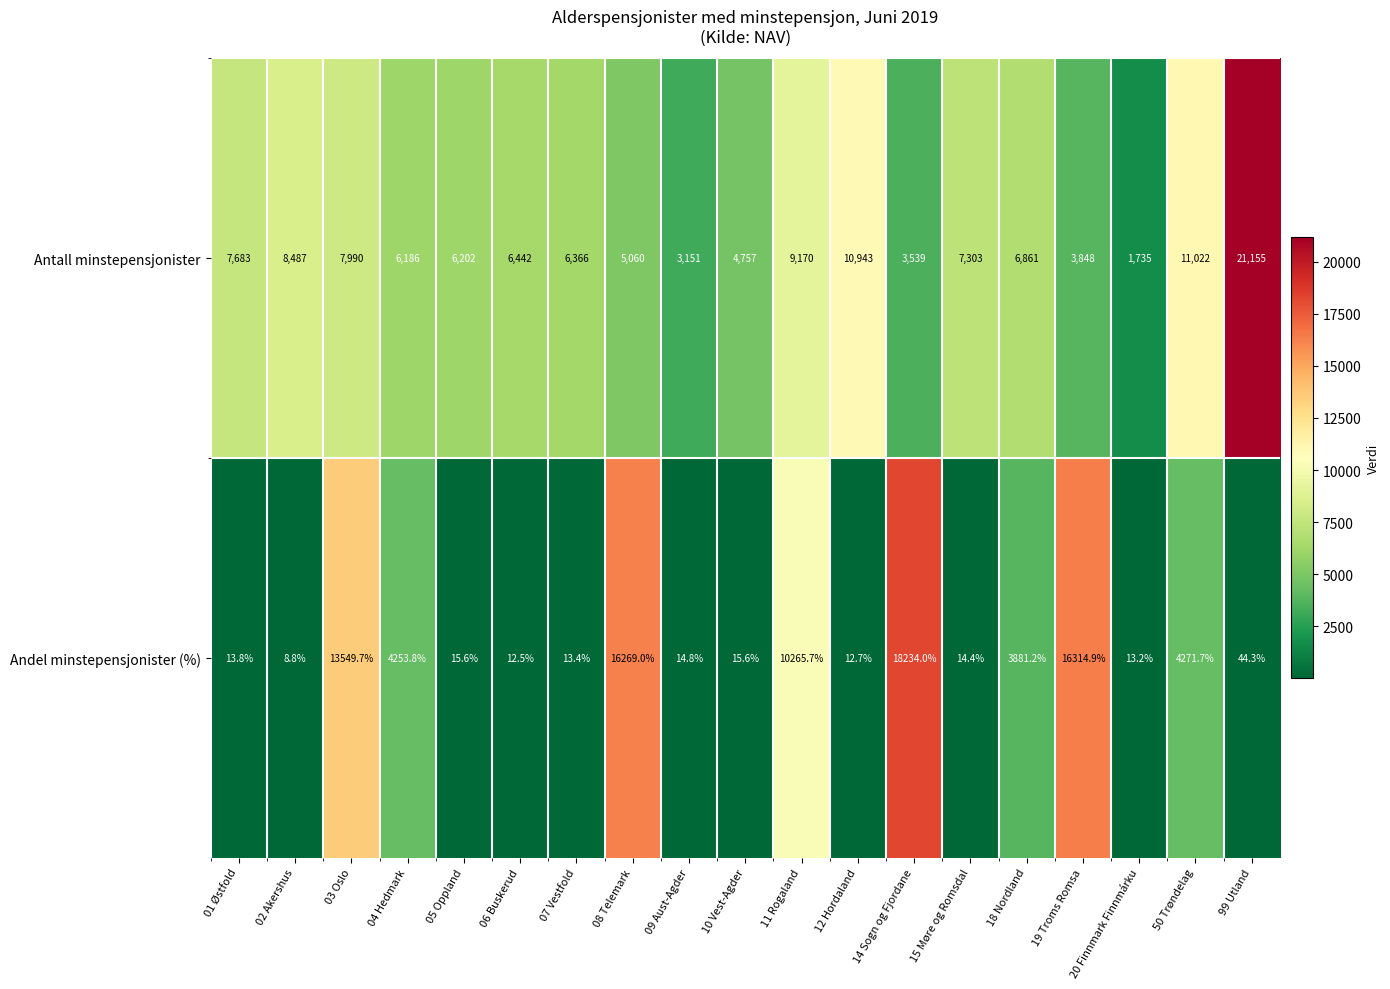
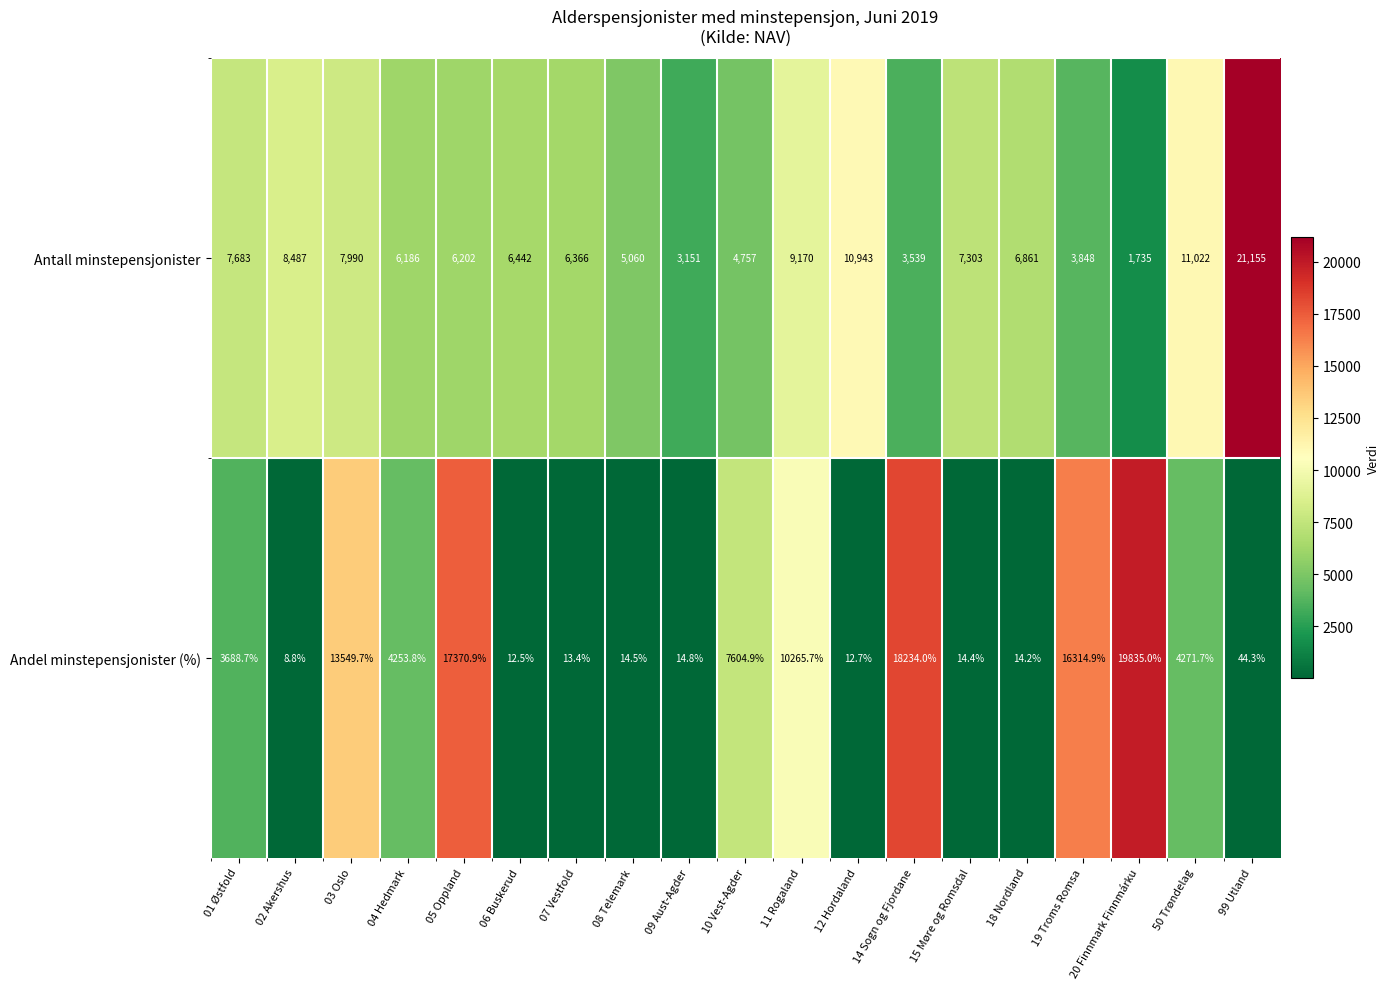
  {
    "Antall minstepensjonister": {
      "01 Østfold": "7,683",
      "02 Akershus": "8,487",
      "03 Oslo": "7,990",
      "04 Hedmark": "6,186",
      "05 Oppland": "6,202",
      "06 Buskerud": "6,442",
      "07 Vestfold": "6,366",
      "08 Telemark": "5,060",
      "09 Aust-Agder": "3,151",
      "10 Vest-Agder": "4,757",
      "11 Rogaland": "9,170",
      "12 Hordaland": "10,943",
      "14 Sogn og Fjordane": "3,539",
      "15 Møre og Romsdal": "7,303",
      "18 Nordland": "6,861",
      "19 Troms Romsa": "3,848",
      "20 Finnmark Finnmárku": "1,735",
      "50 Trøndelag": "11,022",
      "99 Utland": "21,155"
    },
    "Andel minstepensjonister (%)": {
-     "01 Østfold": "13.8%",
+     "01 Østfold": "3688.7%",
      "02 Akershus": "8.8%",
      "03 Oslo": "13549.7%",
      "04 Hedmark": "4253.8%",
-     "05 Oppland": "15.6%",
+     "05 Oppland": "17370.9%",
      "06 Buskerud": "12.5%",
      "07 Vestfold": "13.4%",
-     "08 Telemark": "16269.0%",
+     "08 Telemark": "14.5%",
      "09 Aust-Agder": "14.8%",
-     "10 Vest-Agder": "15.6%",
+     "10 Vest-Agder": "7604.9%",
      "11 Rogaland": "10265.7%",
      "12 Hordaland": "12.7%",
      "14 Sogn og Fjordane": "18234.0%",
      "15 Møre og Romsdal": "14.4%",
-     "18 Nordland": "3881.2%",
+     "18 Nordland": "14.2%",
      "19 Troms Romsa": "16314.9%",
-     "20 Finnmark Finnmárku": "13.2%",
+     "20 Finnmark Finnmárku": "19835.0%",
      "50 Trøndelag": "4271.7%",
      "99 Utland": "44.3%"
    }
  }
